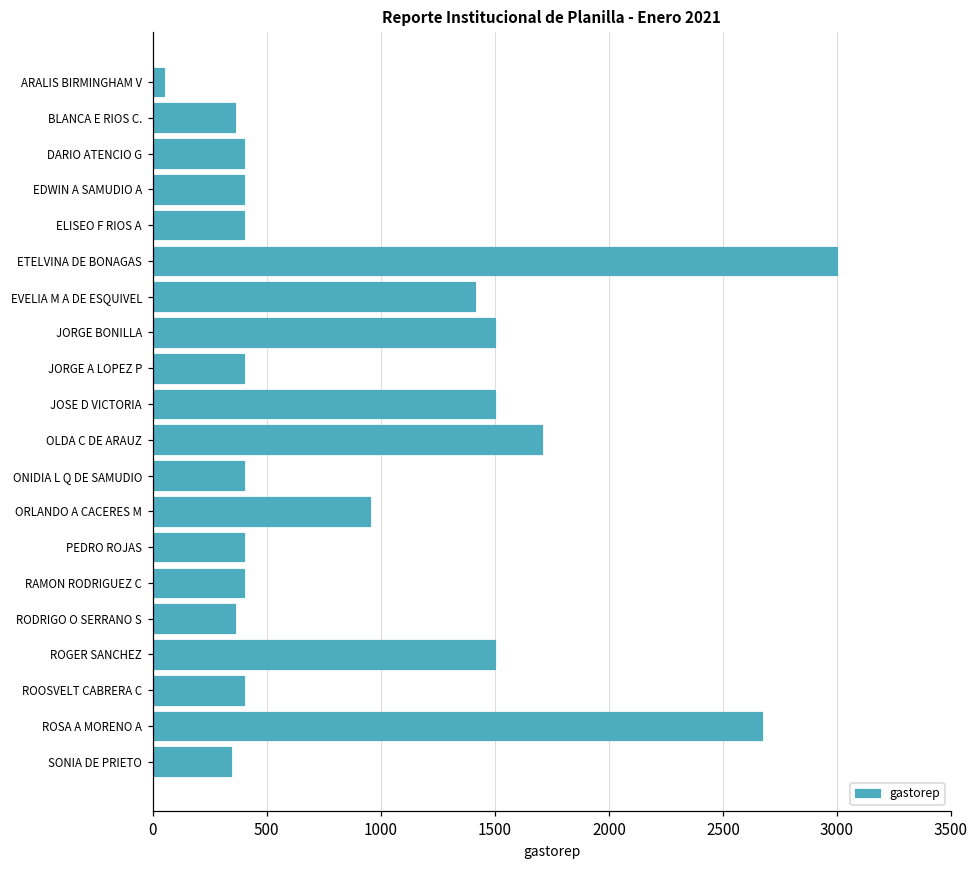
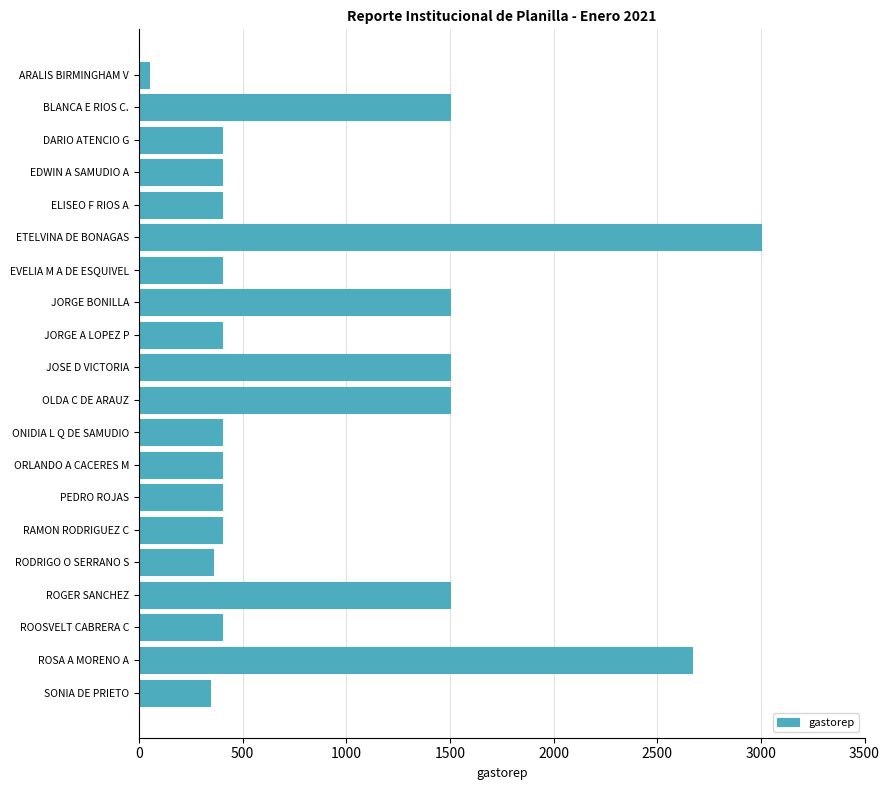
  {
    "ARALIS BIRMINGHAM V": 50,
-   "BLANCA E RIOS C.": 360,
+   "BLANCA E RIOS C.": 1500,
    "DARIO ATENCIO G": 400,
    "EDWIN A SAMUDIO A": 400,
    "ELISEO F RIOS A": 400,
    "ETELVINA DE BONAGAS": 3000,
-   "EVELIA M A DE ESQUIVEL": 1410,
+   "EVELIA M A DE ESQUIVEL": 400,
    "JORGE BONILLA": 1500,
    "JORGE A LOPEZ P": 400,
    "JOSE D VICTORIA": 1500,
-   "OLDA C DE ARAUZ": 1710,
+   "OLDA C DE ARAUZ": 1500,
    "ONIDIA L Q DE SAMUDIO": 400,
-   "ORLANDO A CACERES M": 950,
+   "ORLANDO A CACERES M": 400,
    "PEDRO ROJAS": 400,
    "RAMON RODRIGUEZ C": 400,
    "RODRIGO O SERRANO S": 360,
    "ROGER SANCHEZ": 1500,
    "ROOSVELT CABRERA C": 400,
    "ROSA A MORENO A": 2670,
    "SONIA DE PRIETO": 340
  }
